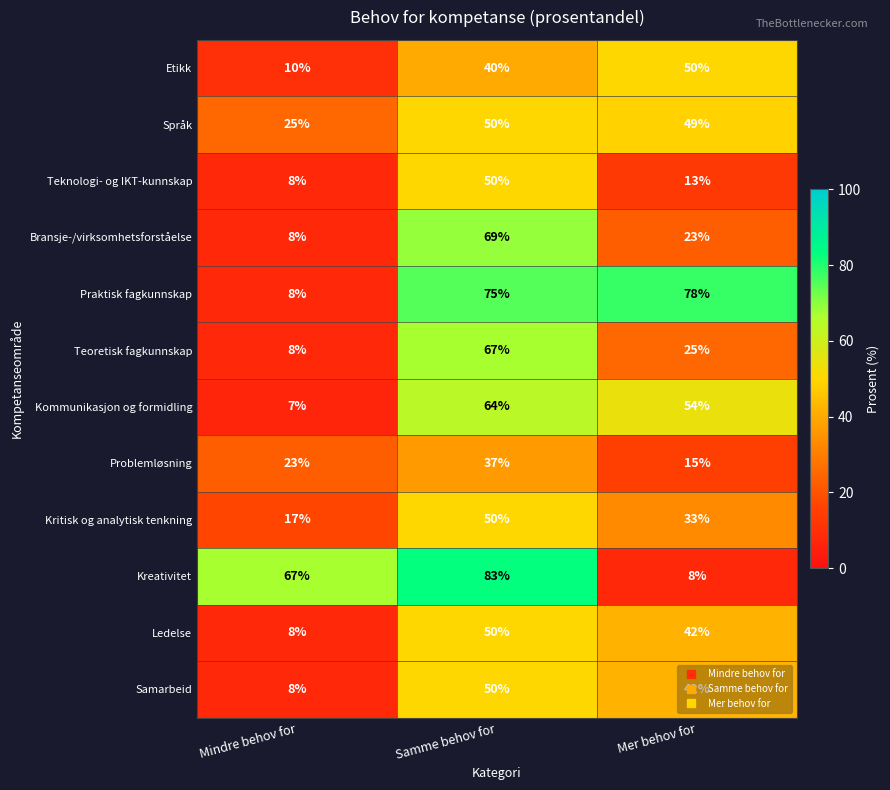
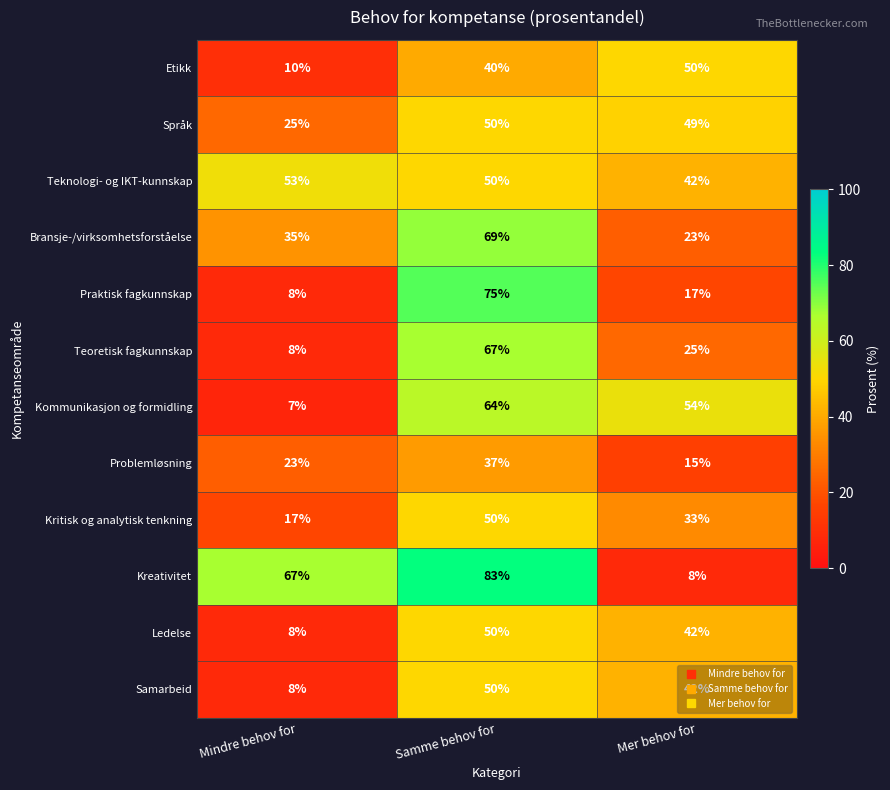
  {
    "Etikk": {
      "Mindre behov for": "10%",
      "Samme behov for": "40%",
      "Mer behov for": "50%"
    },
    "Språk": {
      "Mindre behov for": "25%",
      "Samme behov for": "50%",
      "Mer behov for": "49%"
    },
    "Teknologi- og IKT-kunnskap": {
-     "Mindre behov for": "8%",
+     "Mindre behov for": "53%",
      "Samme behov for": "50%",
-     "Mer behov for": "13%"
+     "Mer behov for": "42%"
    },
    "Bransje-/virksomhetsforståelse": {
-     "Mindre behov for": "8%",
+     "Mindre behov for": "35%",
      "Samme behov for": "69%",
      "Mer behov for": "23%"
    },
    "Praktisk fagkunnskap": {
      "Mindre behov for": "8%",
      "Samme behov for": "75%",
-     "Mer behov for": "78%"
+     "Mer behov for": "17%"
    },
    "Teoretisk fagkunnskap": {
      "Mindre behov for": "8%",
      "Samme behov for": "67%",
      "Mer behov for": "25%"
    },
    "Kommunikasjon og formidling": {
      "Mindre behov for": "7%",
      "Samme behov for": "64%",
      "Mer behov for": "54%"
    },
    "Problemløsning": {
      "Mindre behov for": "23%",
      "Samme behov for": "37%",
      "Mer behov for": "15%"
    },
    "Kritisk og analytisk tenkning": {
      "Mindre behov for": "17%",
      "Samme behov for": "50%",
      "Mer behov for": "33%"
    },
    "Kreativitet": {
      "Mindre behov for": "67%",
      "Samme behov for": "83%",
      "Mer behov for": "8%"
    },
    "Ledelse": {
      "Mindre behov for": "8%",
      "Samme behov for": "50%",
      "Mer behov for": "42%"
    },
    "Samarbeid": {
      "Mindre behov for": "8%",
      "Samme behov for": "50%"
    }
  }
